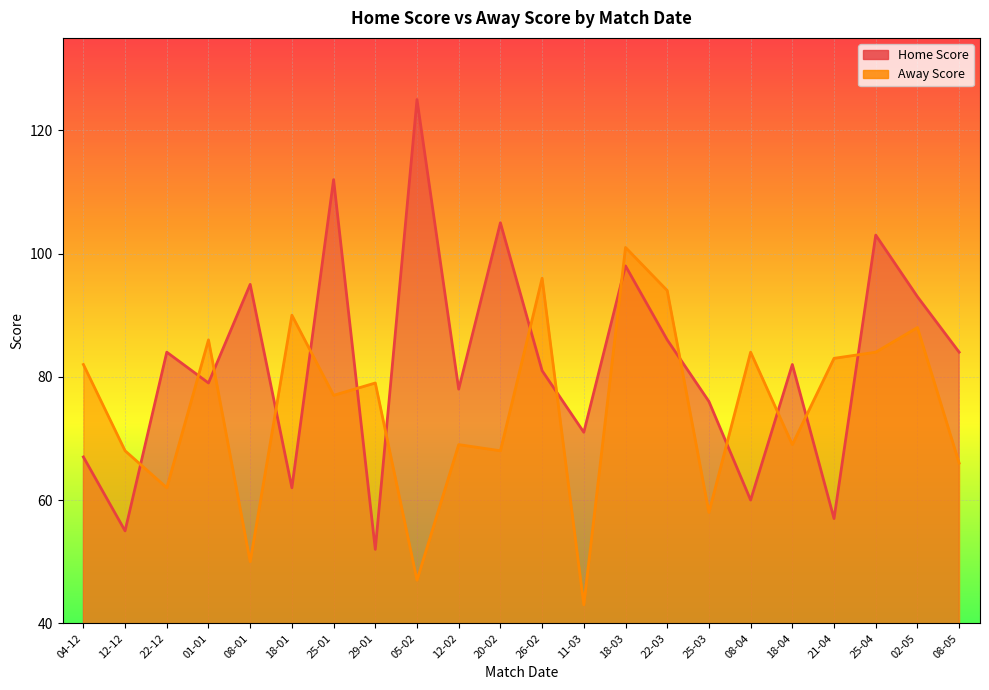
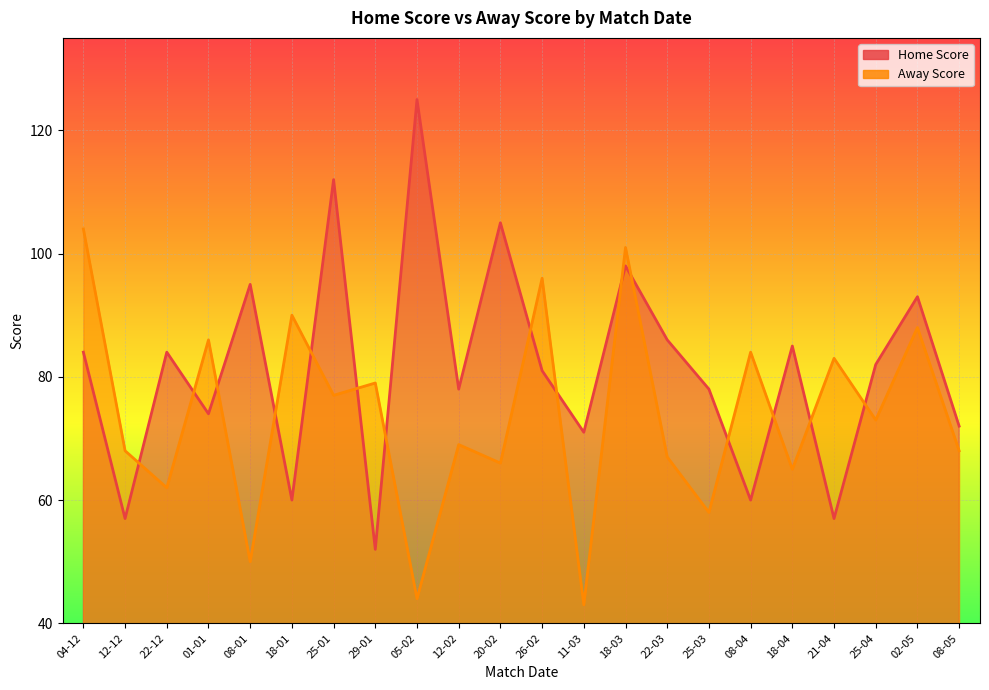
  {
    "Home Score": {
-     "04-12": 67,
-     "12-12": 55,
+     "04-12": 84,
+     "12-12": 57,
      "22-12": 84,
-     "01-01": 79,
+     "01-01": 74,
      "08-01": 95,
-     "18-01": 62,
+     "18-01": 60,
      "25-01": 112,
      "29-01": 52,
      "05-02": 125,
      "12-02": 78,
      "20-02": 105,
      "26-02": 81,
      "11-03": 71,
      "18-03": 98,
      "22-03": 86,
-     "25-03": 76,
+     "25-03": 78,
      "08-04": 60,
-     "18-04": 82,
+     "18-04": 85,
      "21-04": 57,
-     "25-04": 103,
+     "25-04": 82,
      "02-05": 93,
-     "08-05": 84
+     "08-05": 72
    },
    "Away Score": {
-     "04-12": 82,
+     "04-12": 104,
      "12-12": 68,
      "22-12": 62,
      "01-01": 86,
      "08-01": 50,
      "18-01": 90,
      "25-01": 77,
      "29-01": 79,
-     "05-02": 47,
+     "05-02": 44,
      "12-02": 69,
-     "20-02": 68,
+     "20-02": 66,
      "26-02": 96,
      "11-03": 43,
      "18-03": 101,
-     "22-03": 94,
+     "22-03": 67,
      "25-03": 58,
      "08-04": 84,
-     "18-04": 69,
+     "18-04": 65,
      "21-04": 83,
-     "25-04": 84,
+     "25-04": 73,
      "02-05": 88,
-     "08-05": 66
+     "08-05": 68
    }
  }
